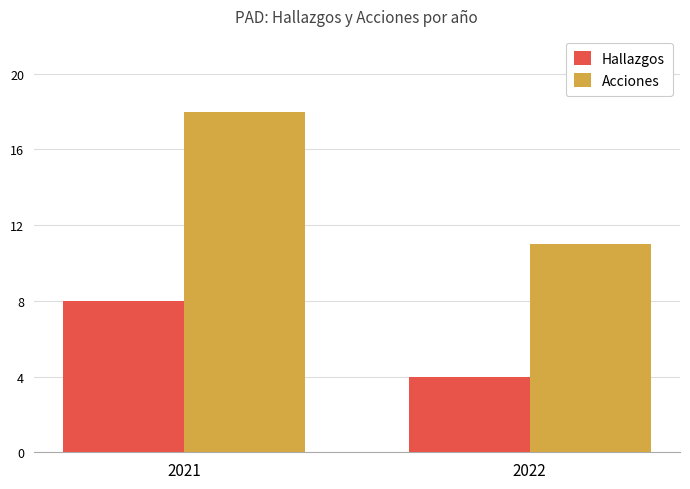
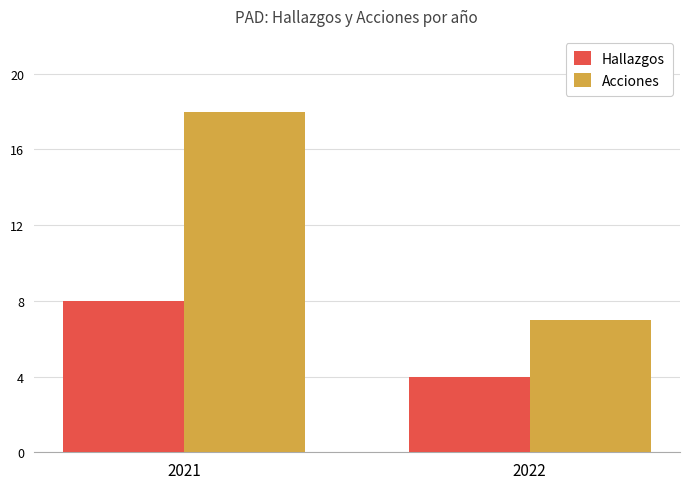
  {
    "Hallazgos": {
      "2021": 8,
      "2022": 4
    },
    "Acciones": {
      "2021": 18,
-     "2022": 11
+     "2022": 7
    }
  }
